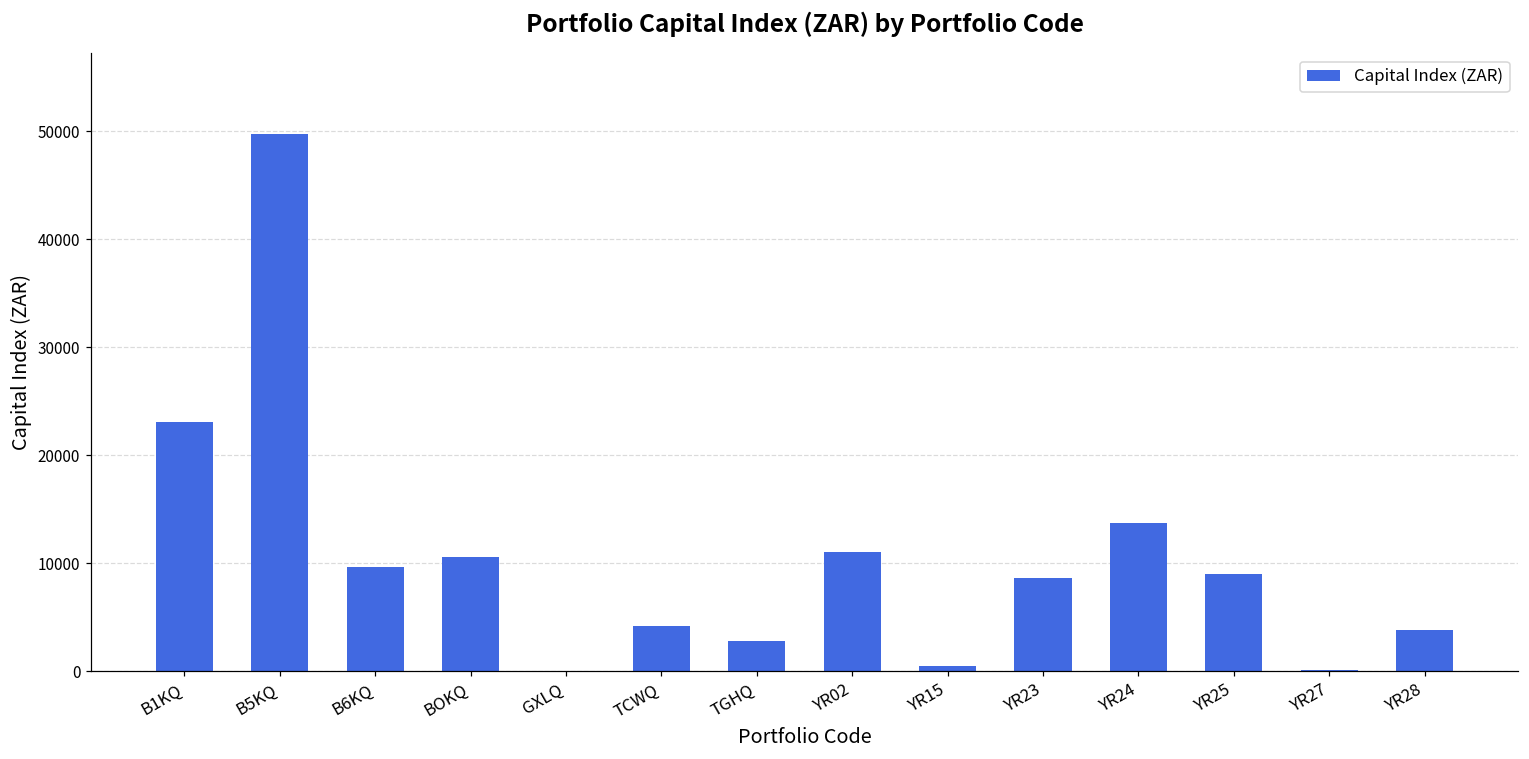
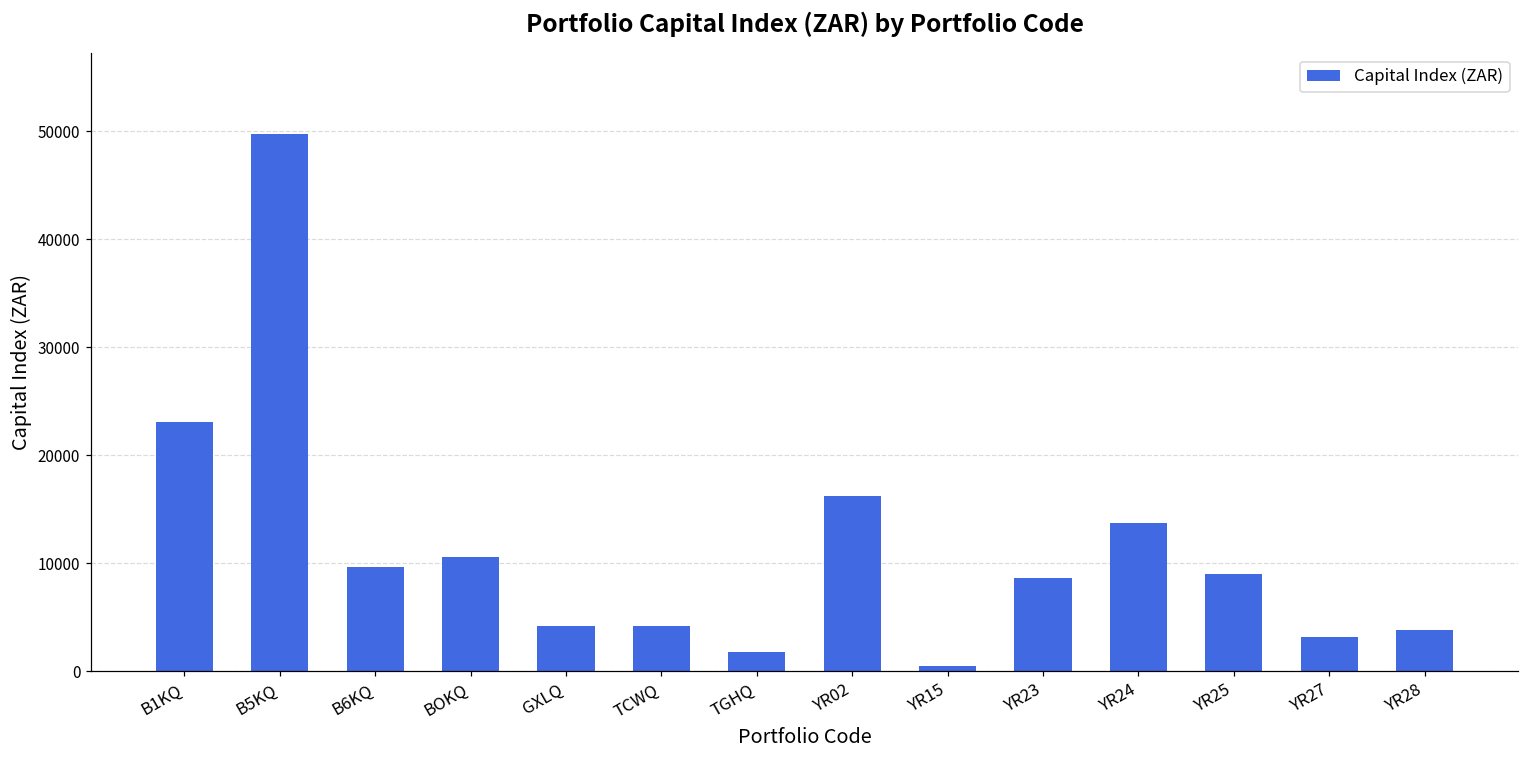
  {
    "B1KQ": 23000,
    "B5KQ": 50000,
    "B6KQ": 10000,
    "BOKQ": 11000,
-   "GXLQ": 0,
+   "GXLQ": 4000,
    "TCWQ": 4000,
-   "TGHQ": 3000,
-   "YR02": 11000,
+   "TGHQ": 2000,
+   "YR02": 16000,
    "YR15": 0,
    "YR23": 9000,
    "YR24": 14000,
    "YR25": 9000,
-   "YR27": 0,
+   "YR27": 3000,
    "YR28": 4000
  }
